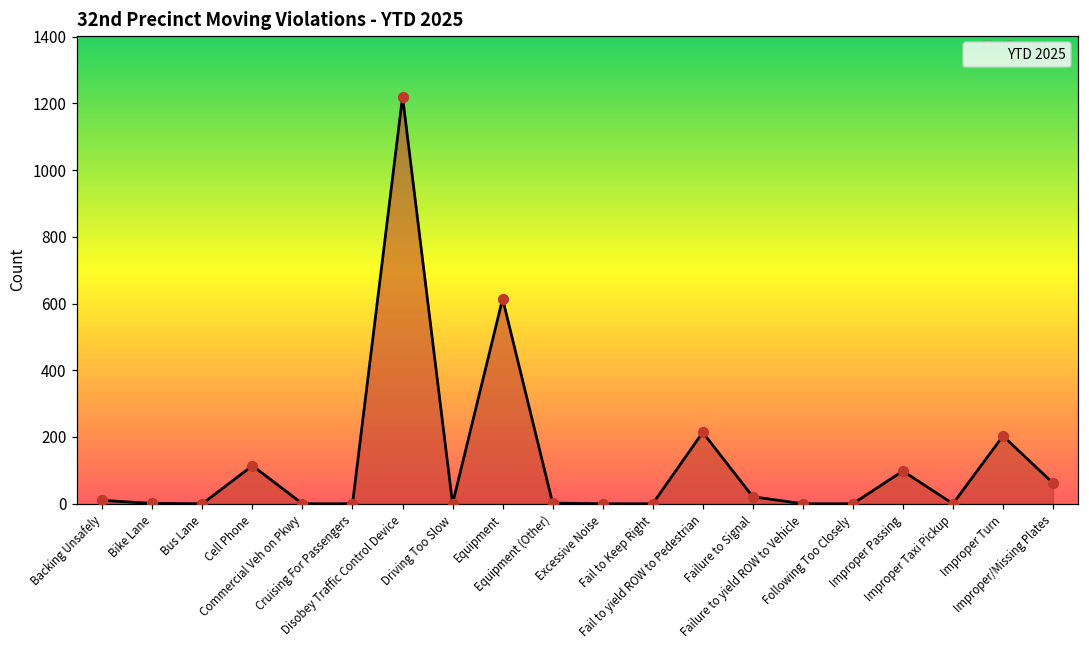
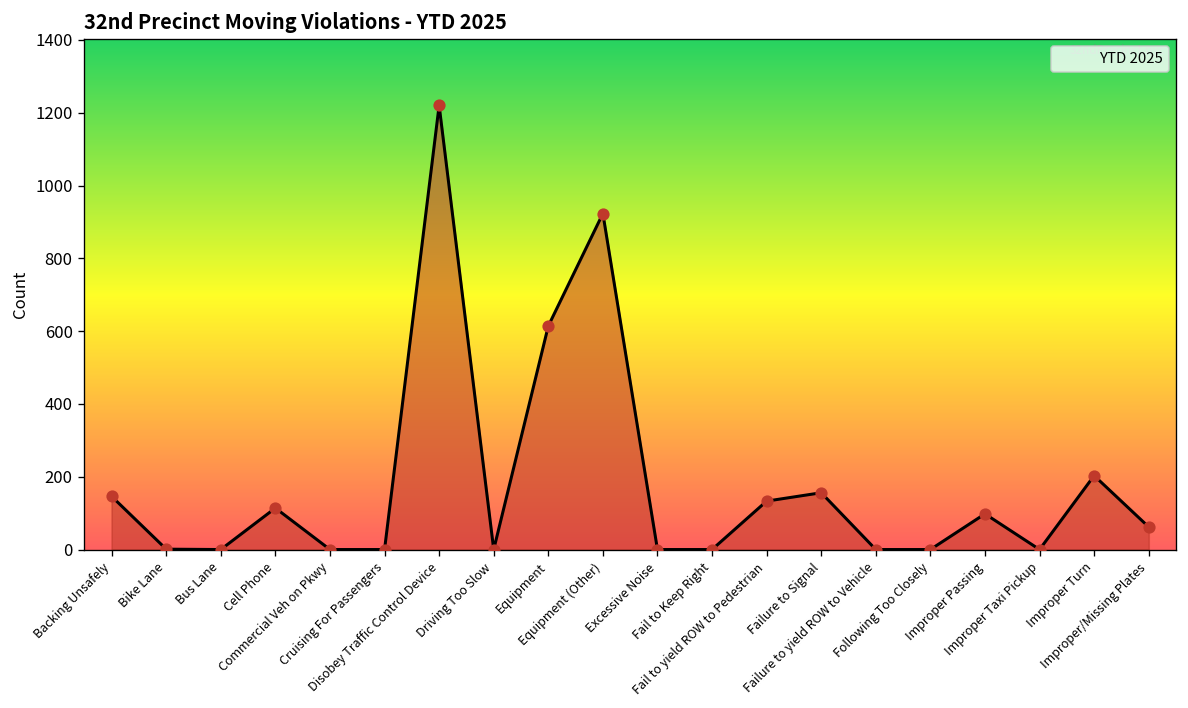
  {
-   "Backing Unsafely": 10,
+   "Backing Unsafely": 150,
    "Bike Lane": 0,
    "Bus Lane": 0,
    "Cell Phone": 110,
    "Commercial Veh on Pkwy": 0,
    "Cruising For Passengers": 0,
    "Disobey Traffic Control Device": 1220,
    "Driving Too Slow": 0,
    "Equipment": 610,
-   "Equipment (Other)": 0,
+   "Equipment (Other)": 920,
    "Excessive Noise": 0,
    "Fail to Keep Right": 0,
-   "Fail to yield ROW to Pedestrian": 210,
-   "Failure to Signal": 20,
+   "Fail to yield ROW to Pedestrian": 130,
+   "Failure to Signal": 160,
    "Failure to yield ROW to Vehicle": 0,
    "Following Too Closely": 0,
    "Improper Passing": 100,
    "Improper Taxi Pickup": 0,
    "Improper Turn": 200,
    "Improper/Missing Plates": 60
  }
